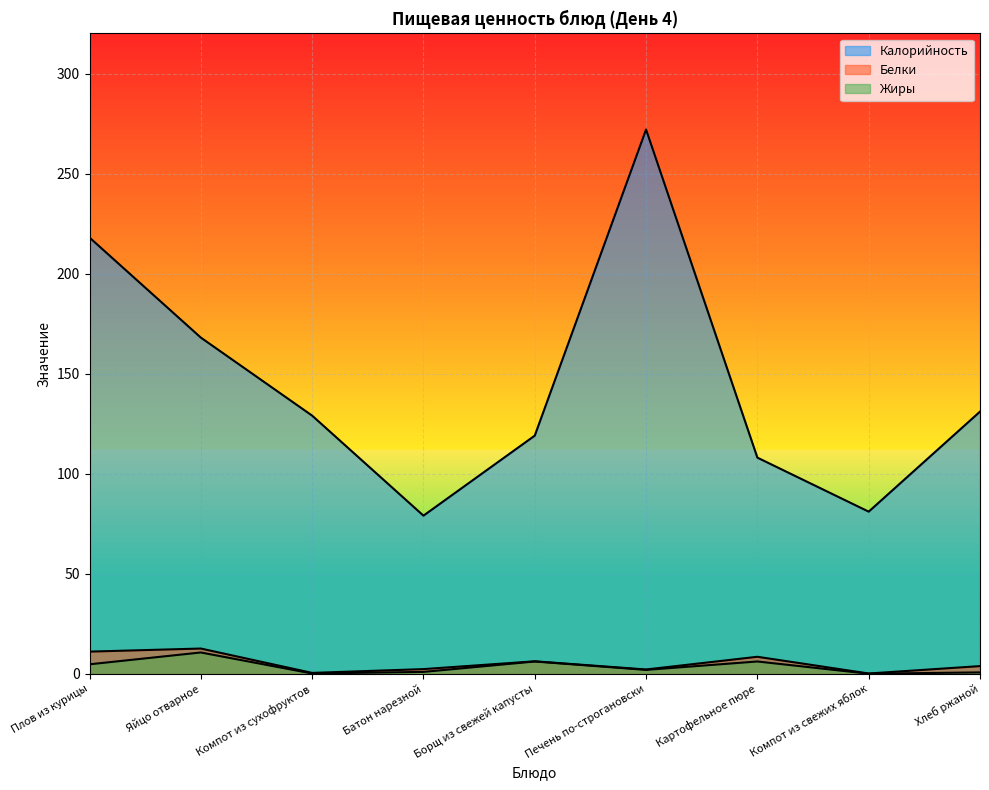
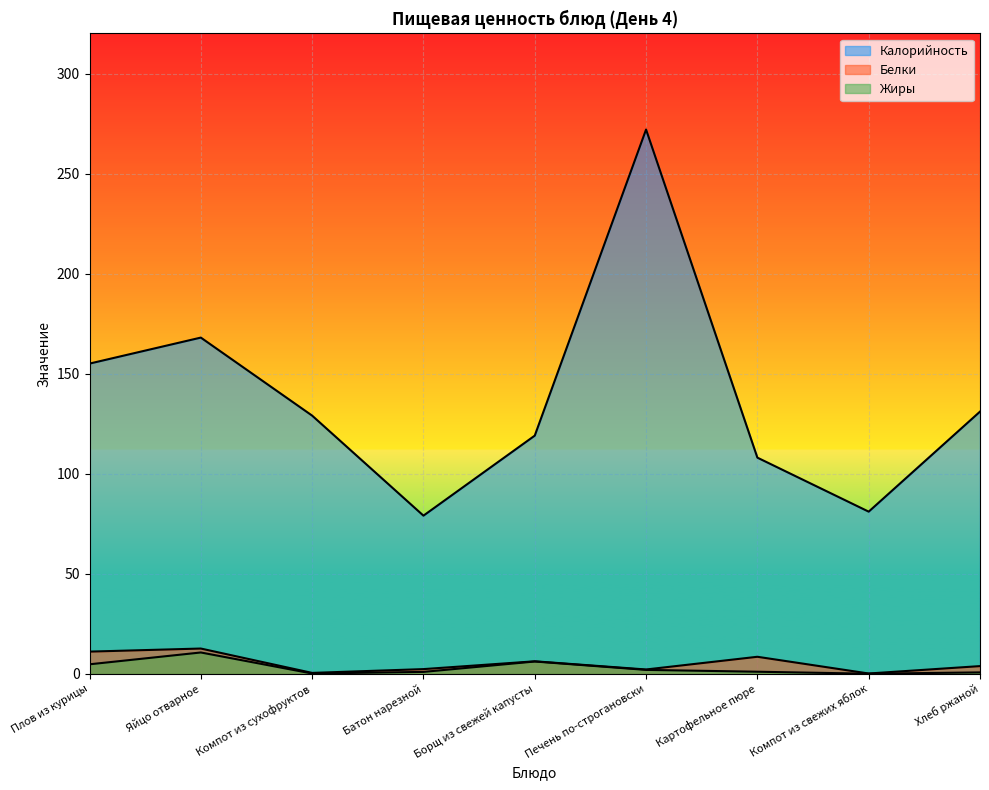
  {
    "Калорийность": {
-     "Плов из курицы": 218,
+     "Плов из курицы": 155,
      "Яйцо отварное": 168,
      "Компот из сухофруктов": 129,
      "Батон нарезной": 79,
      "Борщ из свежей капусты": 119,
      "Печень по-строгановски": 272,
      "Картофельное пюре": 108,
      "Компот из свежих яблок": 81,
      "Хлеб ржаной": 131
    },
    "Белки": {
      "Плов из курицы": 11,
      "Яйцо отварное": 13,
      "Батон нарезной": 2,
      "Картофельное пюре": 8,
      "Хлеб ржаной": 4
    },
    "Жиры": {
      "Плов из курицы": 5,
      "Яйцо отварное": 11,
      "Батон нарезной": 1,
-     "Картофельное пюре": 6,
+     "Картофельное пюре": 1,
      "Хлеб ржаной": 1
    }
  }
